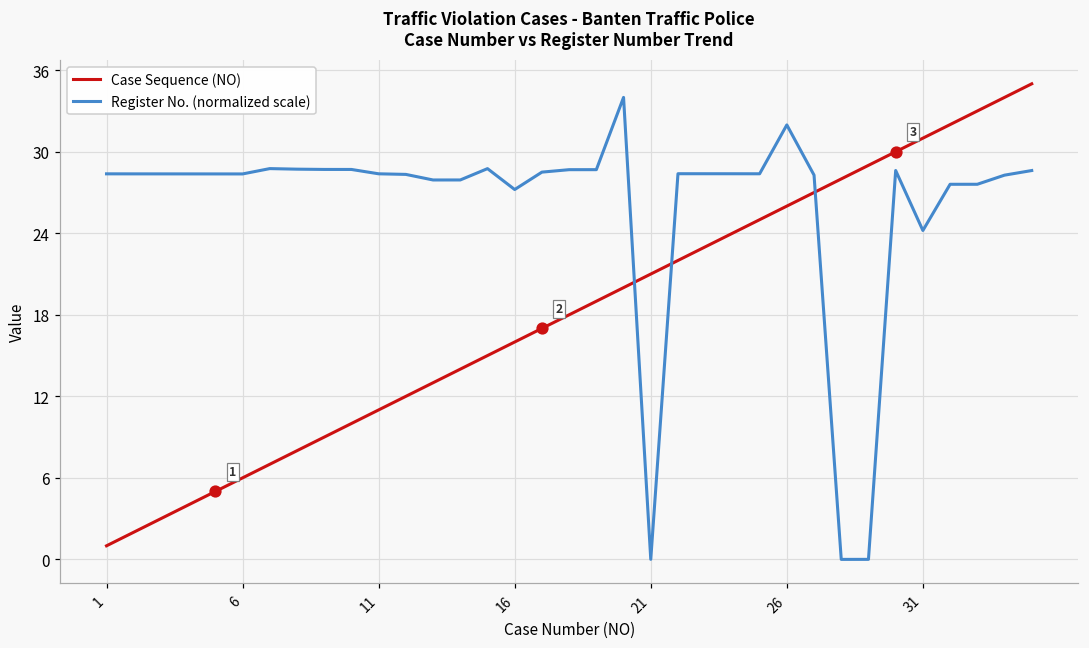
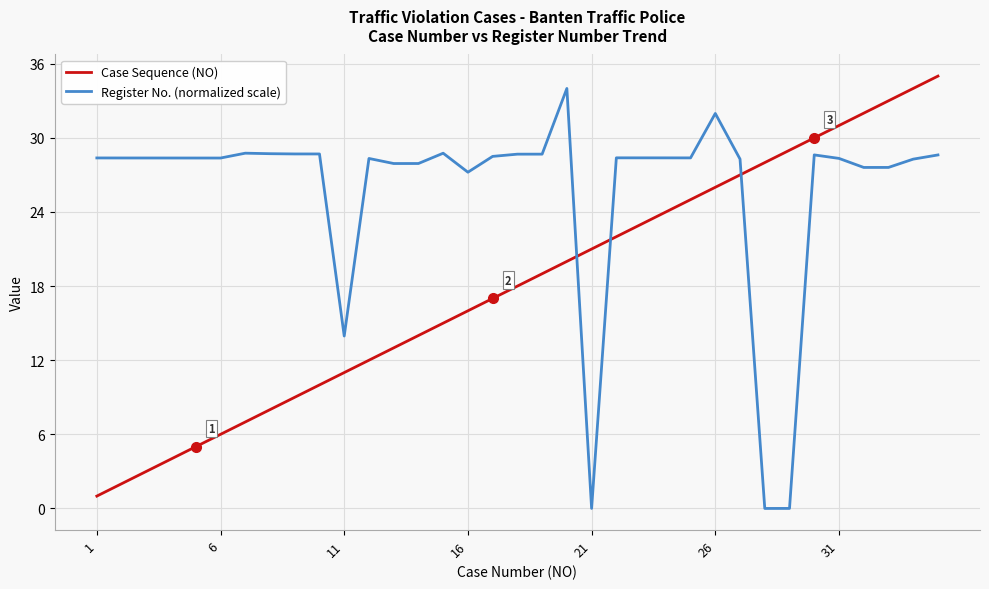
  {
    "Register No. (normalized scale)": {
      "1": 28.4,
      "6": 28.4,
-     "11": 28.4,
+     "11": 14.0,
      "16": 27.2,
      "21": 0.0,
      "26": 32.0,
-     "31": 24.2
+     "31": 28.3
    }
  }
